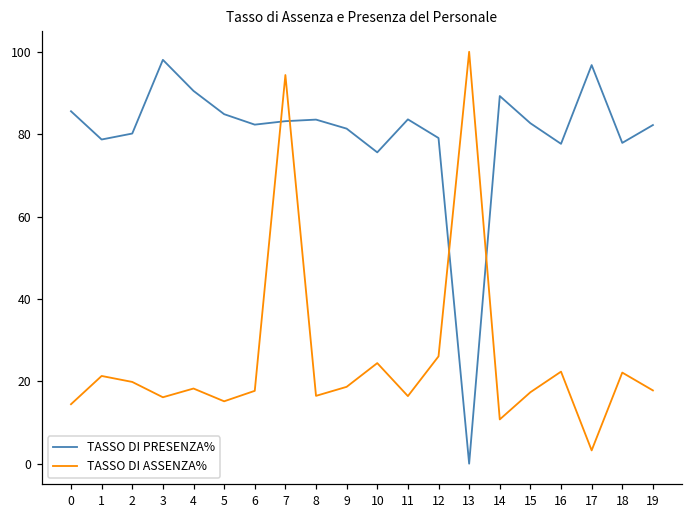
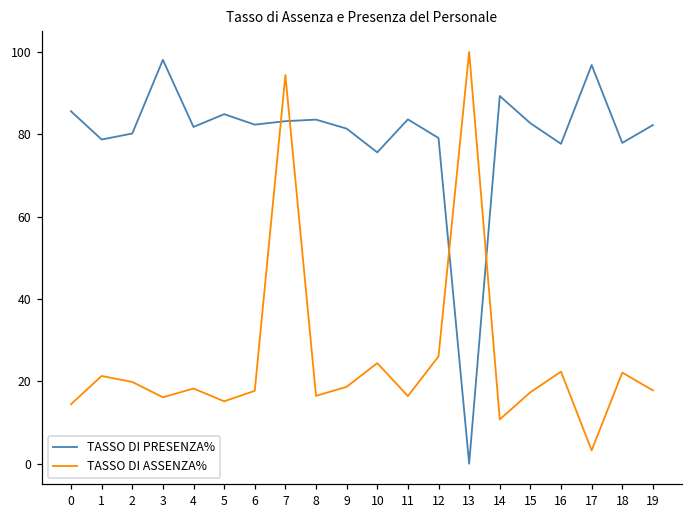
  {
    "TASSO DI PRESENZA%": {
      "0": 86,
      "1": 79,
      "2": 80,
      "3": 98,
-     "4": 91,
+     "4": 82,
      "5": 85,
      "6": 82,
      "7": 83,
      "8": 84,
      "9": 81,
      "10": 76,
      "11": 84,
      "12": 79,
      "13": 0,
      "14": 89,
      "15": 83,
      "16": 78,
      "17": 97,
      "18": 78,
      "19": 82
    },
    "TASSO DI ASSENZA%": {
      "0": 14,
      "1": 21,
      "2": 20,
      "3": 16,
      "4": 18,
      "5": 15,
      "6": 18,
      "7": 94,
      "8": 16,
      "9": 19,
      "10": 24,
      "11": 16,
      "12": 26,
      "13": 100,
      "14": 11,
      "15": 17,
      "16": 22,
      "17": 3,
      "18": 22,
      "19": 18
    }
  }
